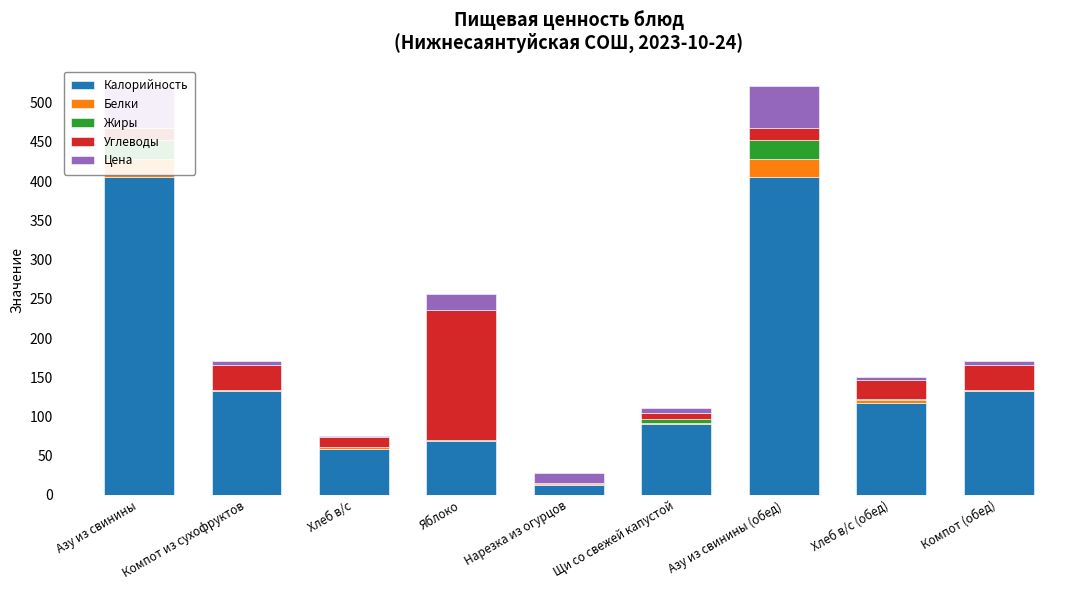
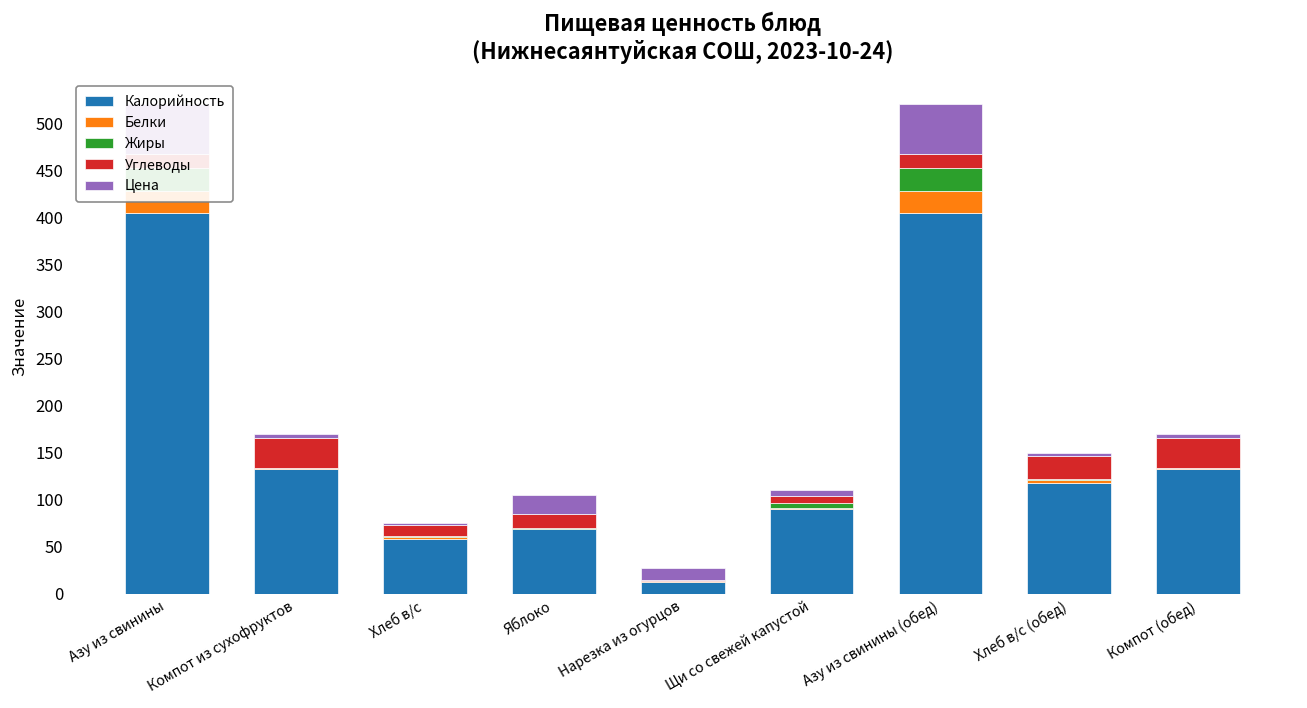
  {
    "Калорийность": {
      "Азу из свинины": 410,
      "Компот из сухофруктов": 130,
      "Хлеб в/с": 60,
      "Яблоко": 70,
      "Нарезка из огурцов": 10,
      "Щи со свежей капустой": 90,
      "Азу из свинины (обед)": 410,
      "Хлеб в/с (обед)": 120,
      "Компот (обед)": 130
    },
    "Белки": {
      "Азу из свинины (обед)": 20,
      "Хлеб в/с (обед)": 0
    },
    "Жиры": {
      "Щи со свежей капустой": 0,
      "Азу из свинины (обед)": 20
    },
    "Углеводы": {
      "Компот из сухофруктов": 30,
      "Хлеб в/с": 10,
-     "Яблоко": 170,
+     "Яблоко": 20,
      "Щи со свежей капустой": 10,
      "Азу из свинины (обед)": 20,
      "Хлеб в/с (обед)": 20,
      "Компот (обед)": 30
    },
    "Цена": {
      "Компот из сухофруктов": 0,
      "Яблоко": 20,
      "Нарезка из огурцов": 10,
      "Щи со свежей капустой": 10,
      "Азу из свинины (обед)": 50,
      "Хлеб в/с (обед)": 0,
      "Компот (обед)": 0
    }
  }
